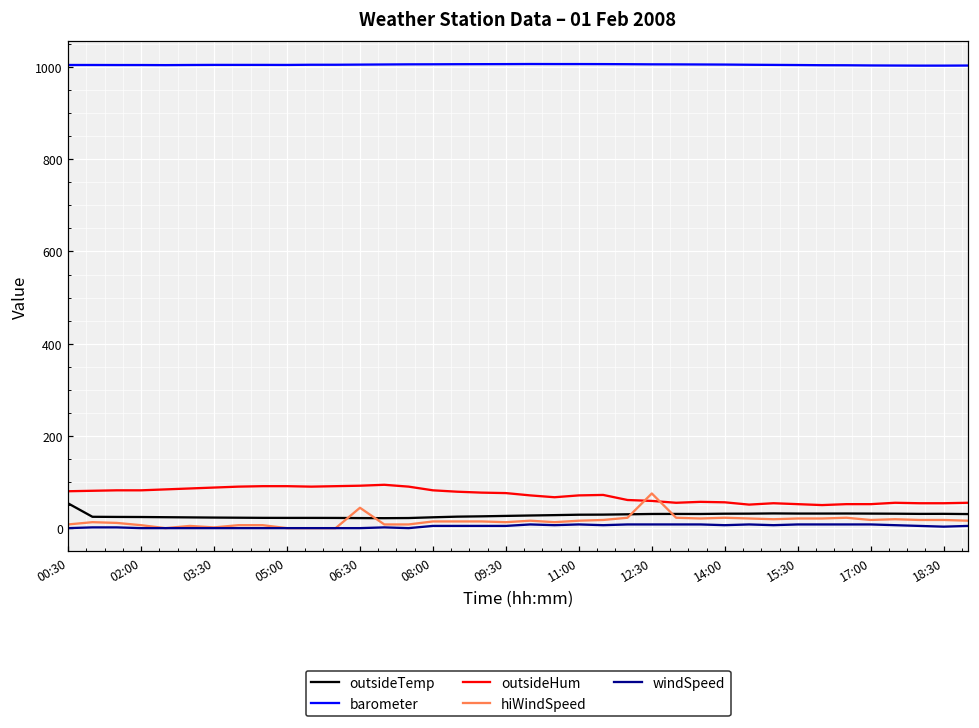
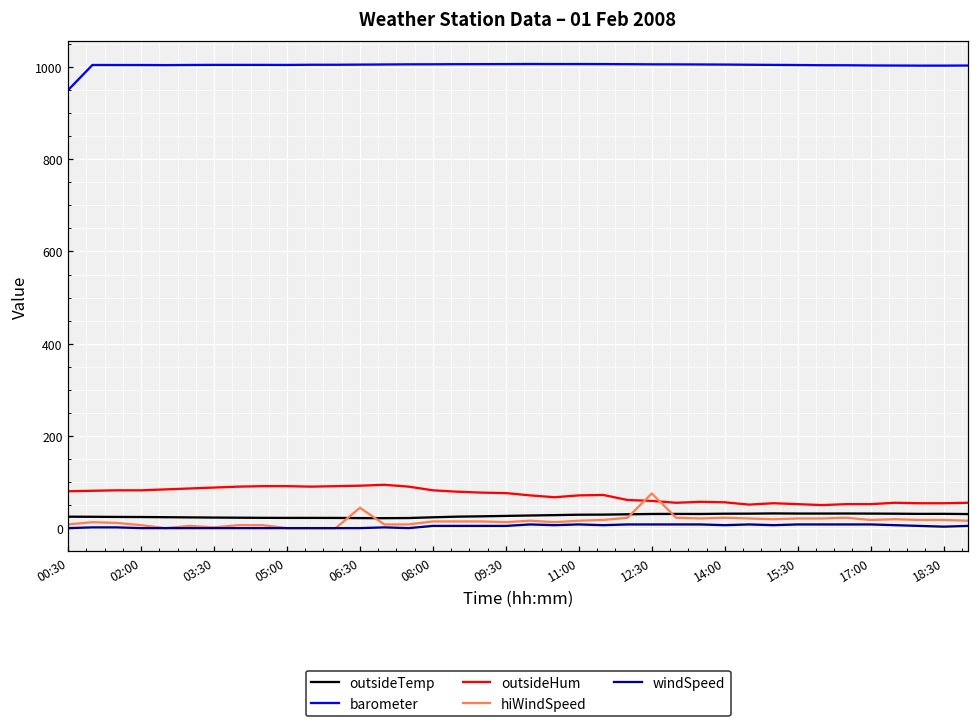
  {
    "outsideTemp": {
-     "00:30": 50,
+     "00:30": 20,
      "02:00": 20,
      "03:30": 20,
      "05:00": 20,
      "06:30": 20,
      "08:00": 20,
      "09:30": 30,
      "11:00": 30,
      "12:30": 30,
      "14:00": 30,
      "15:30": 30,
      "17:00": 30,
      "18:30": 30
    },
    "barometer": {
-     "00:30": 1000,
+     "00:30": 950,
      "02:00": 1000,
      "03:30": 1000,
      "05:00": 1000,
      "06:30": 1010,
      "08:00": 1010,
      "09:30": 1010,
      "11:00": 1010,
      "12:30": 1010,
      "14:00": 1010,
      "15:30": 1000,
      "17:00": 1000,
      "18:30": 1000
    },
    "outsideHum": {
      "00:30": 80,
      "02:00": 80,
      "03:30": 90,
      "05:00": 90,
      "06:30": 90,
      "08:00": 80,
      "09:30": 80,
      "11:00": 70,
      "12:30": 60,
      "14:00": 60,
      "15:30": 50,
      "17:00": 50,
      "18:30": 50
    },
    "hiWindSpeed": {
      "00:30": 10,
      "02:00": 10,
      "06:30": 40,
      "08:00": 10,
      "09:30": 10,
      "11:00": 20,
      "12:30": 80,
      "14:00": 20,
      "15:30": 20,
      "17:00": 20,
      "18:30": 20
    },
    "windSpeed": {
      "00:30": 0,
      "02:00": 0,
      "06:30": 0,
      "08:00": 0,
      "09:30": 0,
      "11:00": 10,
      "12:30": 10,
      "14:00": 10,
      "15:30": 10,
      "17:00": 10,
      "18:30": 0
    }
  }
